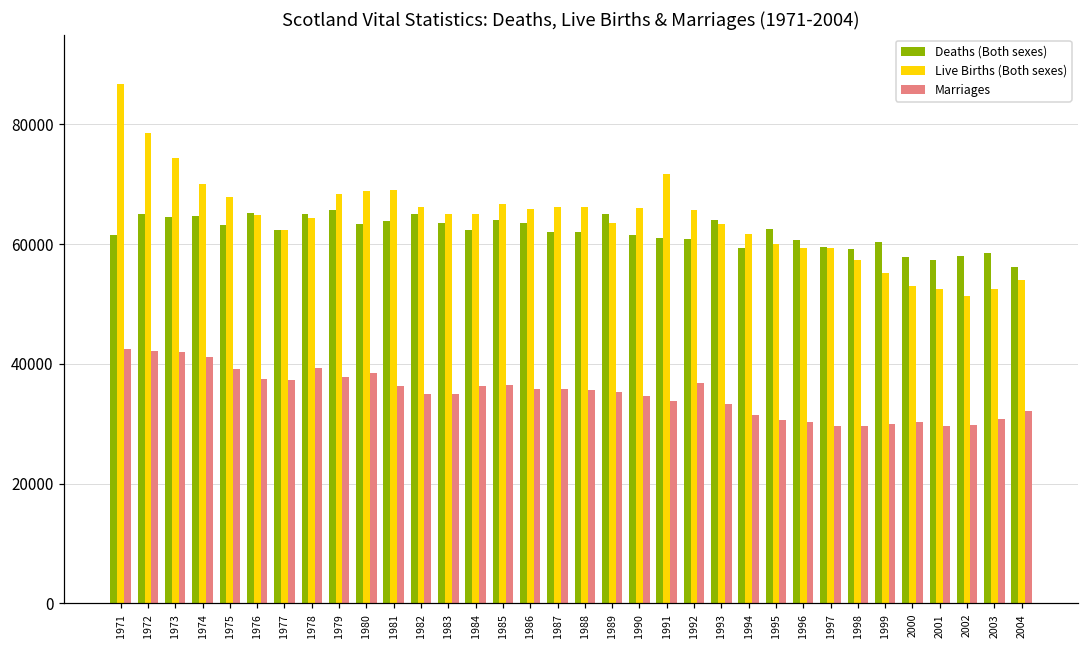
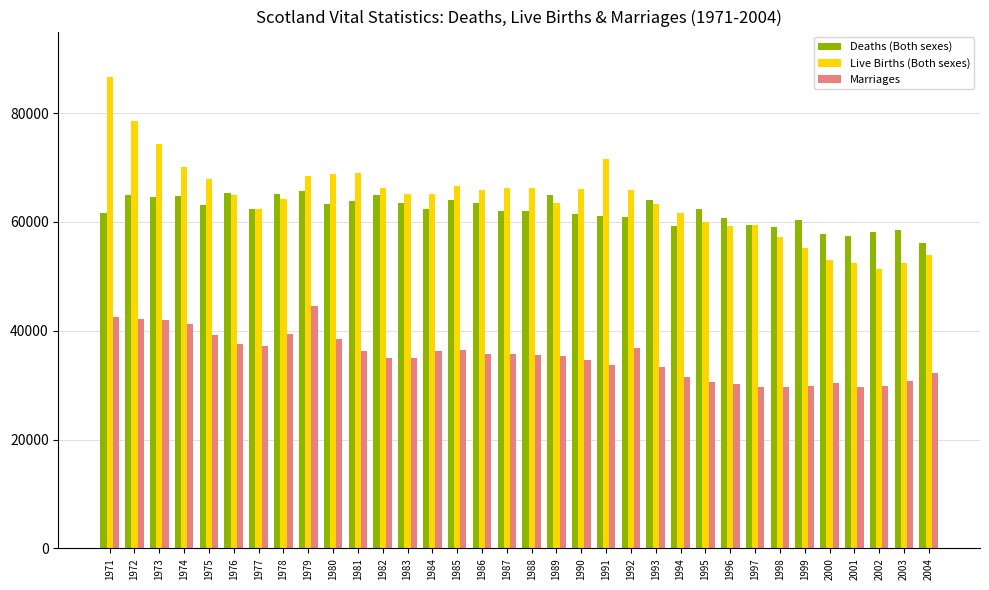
  {
    "Deaths (Both sexes)": {
      "1971": 62000,
      "1972": 65000,
      "1973": 65000,
      "1974": 65000,
      "1975": 63000,
      "1976": 65000,
      "1977": 62000,
      "1978": 65000,
      "1979": 66000,
      "1980": 63000,
      "1981": 64000,
      "1982": 65000,
      "1983": 63000,
      "1984": 62000,
      "1985": 64000,
      "1986": 63000,
      "1987": 62000,
      "1988": 62000,
      "1989": 65000,
      "1990": 62000,
      "1991": 61000,
      "1992": 61000,
      "1993": 64000,
      "1994": 59000,
      "1995": 62000,
      "1996": 61000,
      "1997": 59000,
      "1998": 59000,
      "1999": 60000,
      "2000": 58000,
      "2001": 57000,
      "2002": 58000,
      "2003": 58000,
      "2004": 56000
    },
    "Live Births (Both sexes)": {
      "1971": 87000,
      "1972": 79000,
      "1973": 74000,
      "1974": 70000,
      "1975": 68000,
      "1976": 65000,
      "1977": 62000,
      "1978": 64000,
      "1979": 68000,
      "1980": 69000,
      "1981": 69000,
      "1982": 66000,
      "1983": 65000,
      "1984": 65000,
      "1985": 67000,
      "1986": 66000,
      "1987": 66000,
      "1988": 66000,
      "1989": 63000,
      "1990": 66000,
      "1991": 72000,
      "1992": 66000,
      "1993": 63000,
      "1994": 62000,
      "1995": 60000,
      "1996": 59000,
      "1997": 59000,
      "1998": 57000,
      "1999": 55000,
      "2000": 53000,
      "2001": 53000,
      "2002": 51000,
      "2003": 52000,
      "2004": 54000
    },
    "Marriages": {
      "1971": 43000,
      "1972": 42000,
      "1973": 42000,
      "1974": 41000,
      "1975": 39000,
      "1976": 38000,
      "1977": 37000,
      "1978": 39000,
-     "1979": 38000,
+     "1979": 45000,
      "1980": 39000,
      "1981": 36000,
      "1982": 35000,
      "1983": 35000,
      "1984": 36000,
      "1985": 36000,
      "1986": 36000,
      "1987": 36000,
      "1988": 36000,
      "1989": 35000,
      "1990": 35000,
      "1991": 34000,
      "1992": 37000,
      "1993": 33000,
      "1994": 31000,
      "1995": 31000,
      "1996": 30000,
      "1997": 30000,
      "1998": 30000,
      "1999": 30000,
      "2000": 30000,
      "2001": 30000,
      "2002": 30000,
      "2003": 31000,
      "2004": 32000
    }
  }
